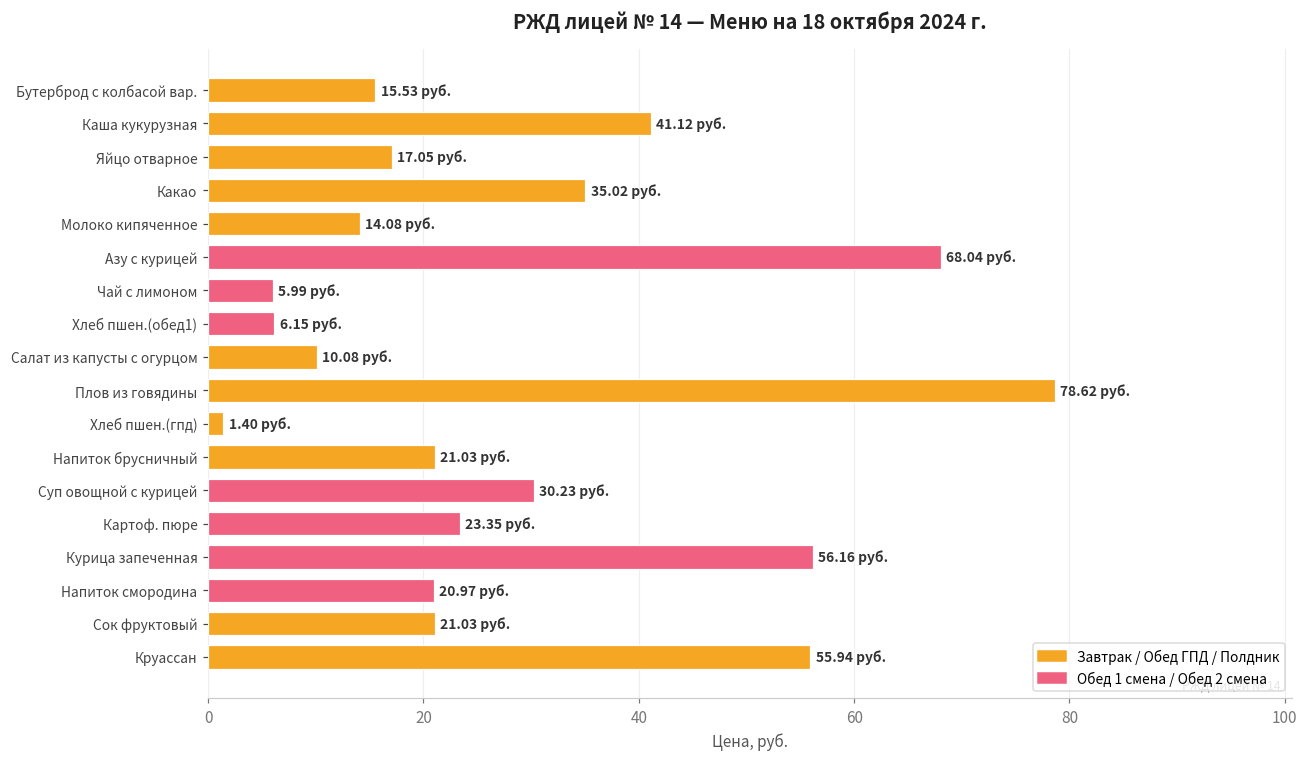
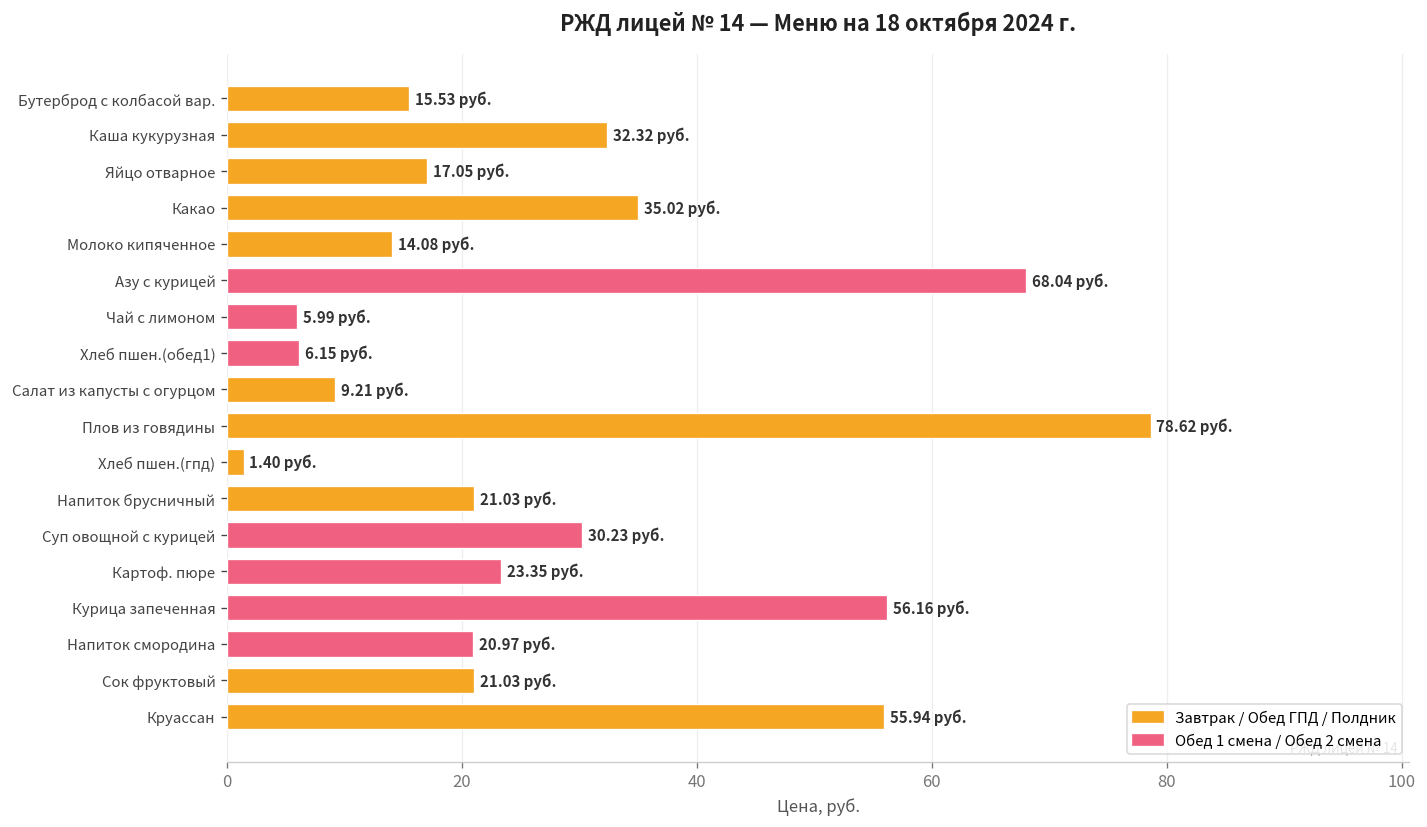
  {
    "Бутерброд с колбасой вар.": 15.53,
-   "Каша кукурузная": 41.12,
+   "Каша кукурузная": 32.32,
    "Яйцо отварное": 17.05,
    "Какао": 35.02,
    "Молоко кипяченное": 14.08,
    "Азу с курицей": 68.04,
    "Чай с лимоном": 5.99,
    "Хлеб пшен.(обед1)": 6.15,
-   "Салат из капусты с огурцом": 10.08,
+   "Салат из капусты с огурцом": 9.21,
    "Плов из говядины": 78.62,
    "Хлеб пшен.(гпд)": 1.40,
    "Напиток брусничный": 21.03,
    "Суп овощной с курицей": 30.23,
    "Картоф. пюре": 23.35,
    "Курица запеченная": 56.16,
    "Напиток смородина": 20.97,
    "Сок фруктовый": 21.03,
    "Круассан": 55.94
  }
